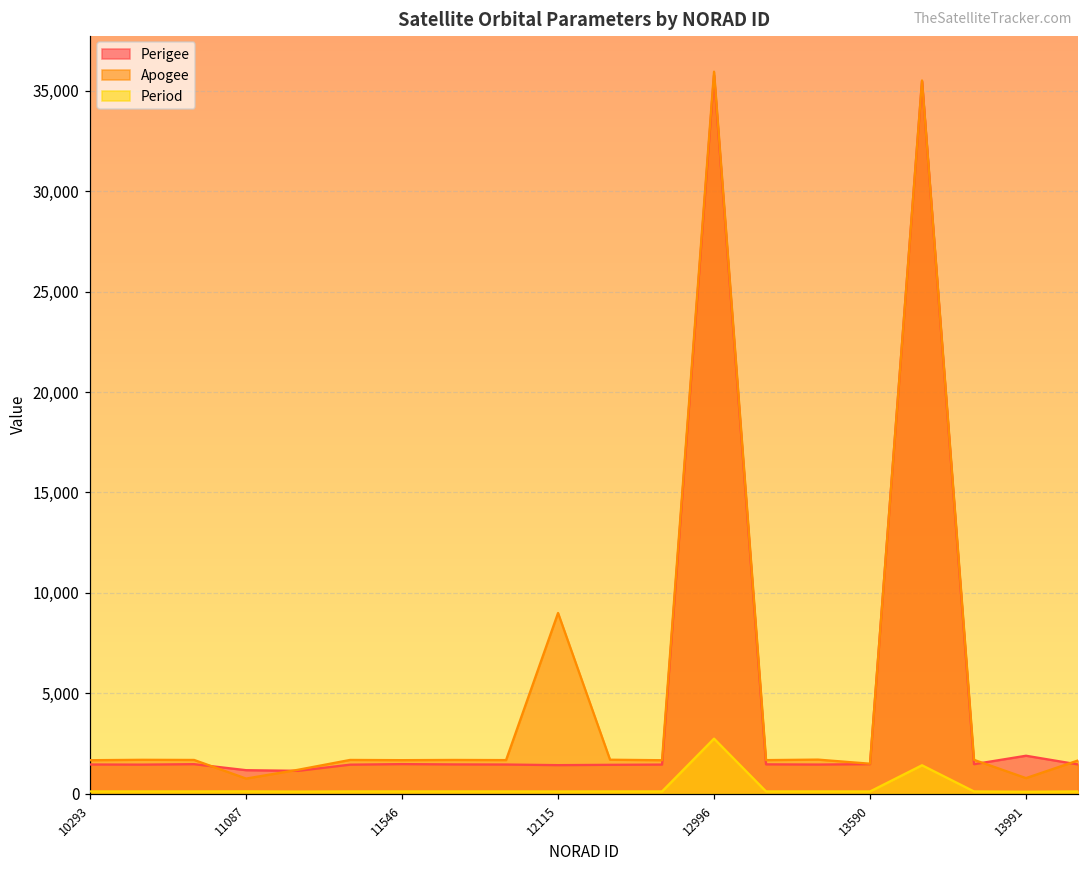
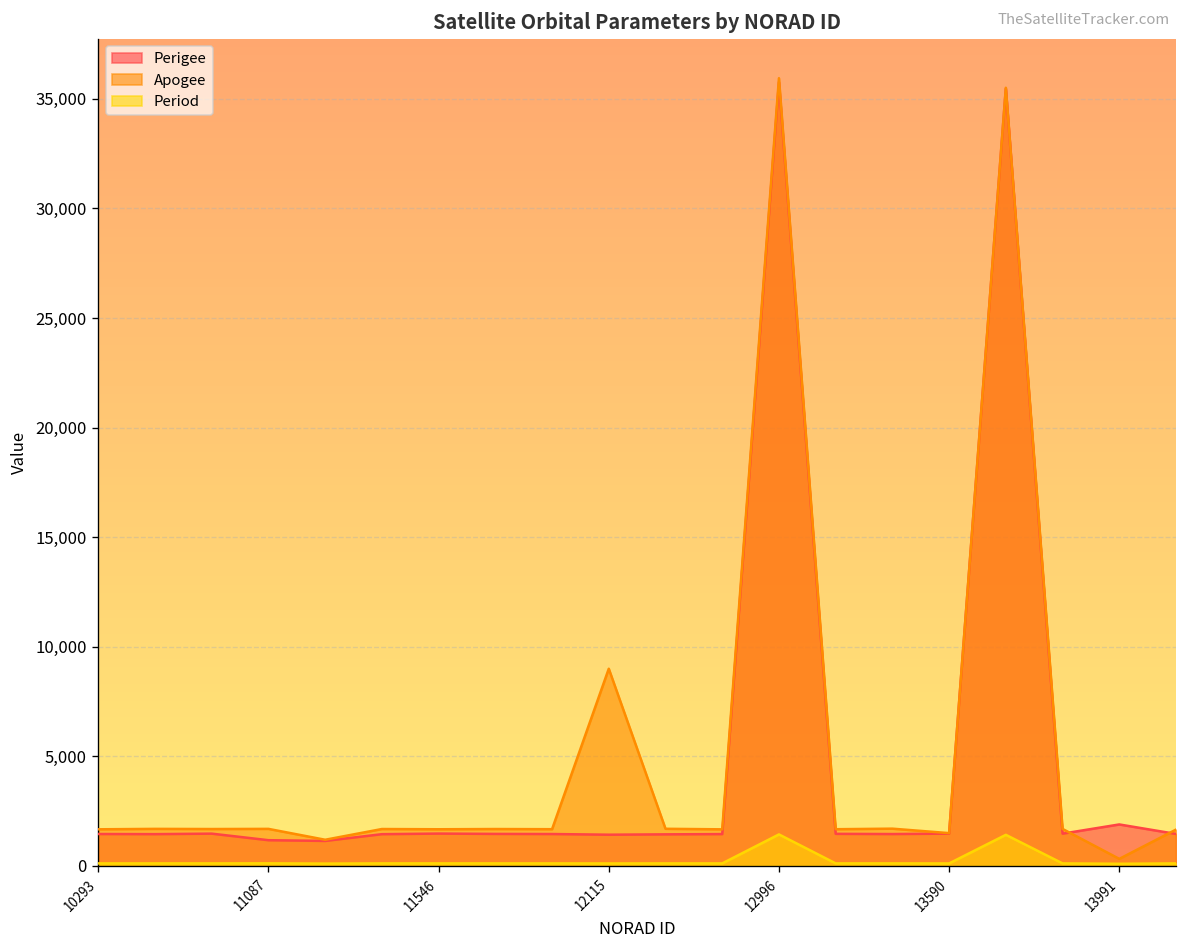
  {
    "Perigee": {
      "10293": "1,500",
      "11087": "1,200",
      "11546": "1,500",
      "12115": "1,400",
      "12996": "35,800",
      "13991": "1,900"
    },
    "Apogee": {
      "10293": "1,700",
-     "11087": "800",
+     "11087": "1,700",
      "11546": "1,700",
      "12115": "9,000",
      "12996": "35,900",
-     "13991": "800"
+     "13991": "300"
    },
    "Period": {
      "10293": "100",
      "11087": "100",
      "11546": "100",
      "12115": "100",
-     "12996": "2,700",
+     "12996": "1,400",
      "13590": "100",
      "13991": "100"
    }
  }
